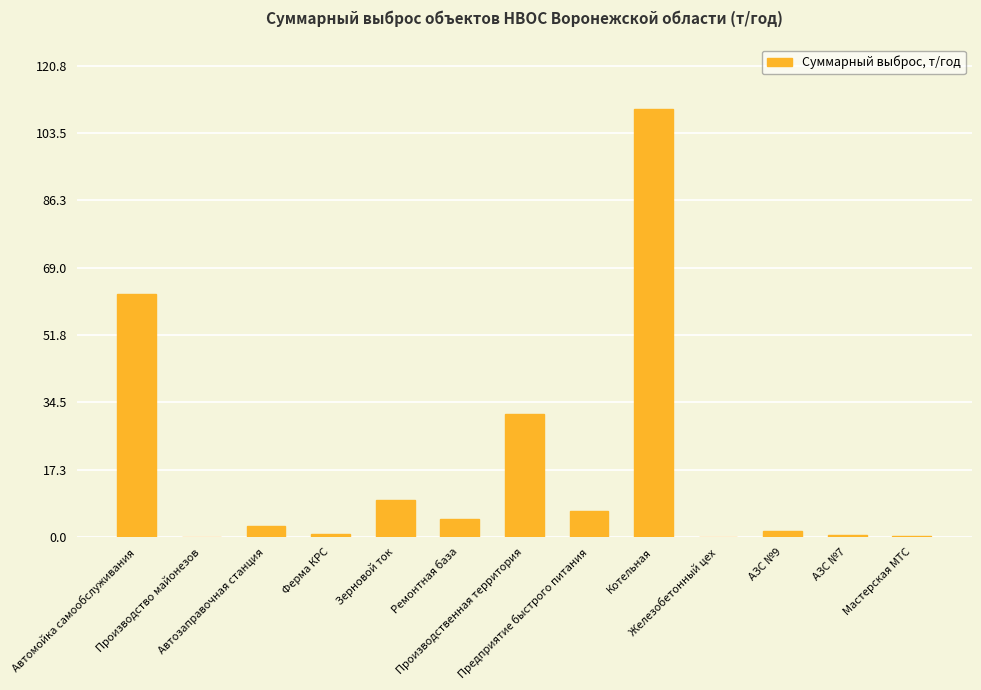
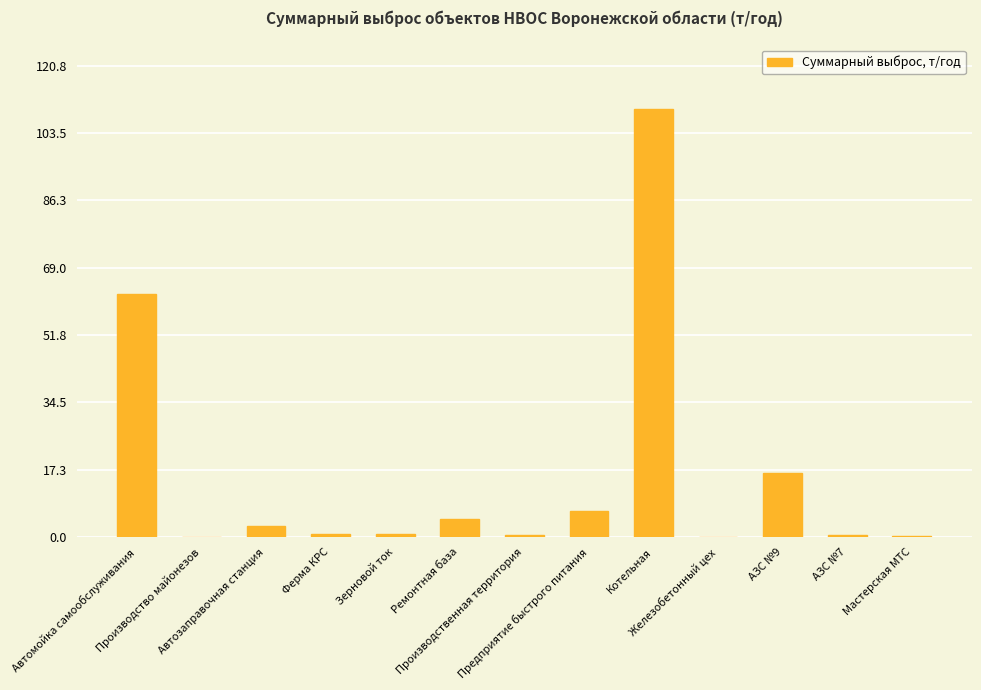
  {
    "Автомойка самообслуживания": 62,
    "Автозаправочная станция": 3,
    "Ферма КРС": 1,
-   "Зерновой ток": 9,
+   "Зерновой ток": 1,
    "Ремонтная база": 5,
-   "Производственная территория": 32,
+   "Производственная территория": 1,
    "Предприятие быстрого питания": 7,
    "Котельная": 110,
-   "АЗС №9": 2
+   "АЗС №9": 17
  }
